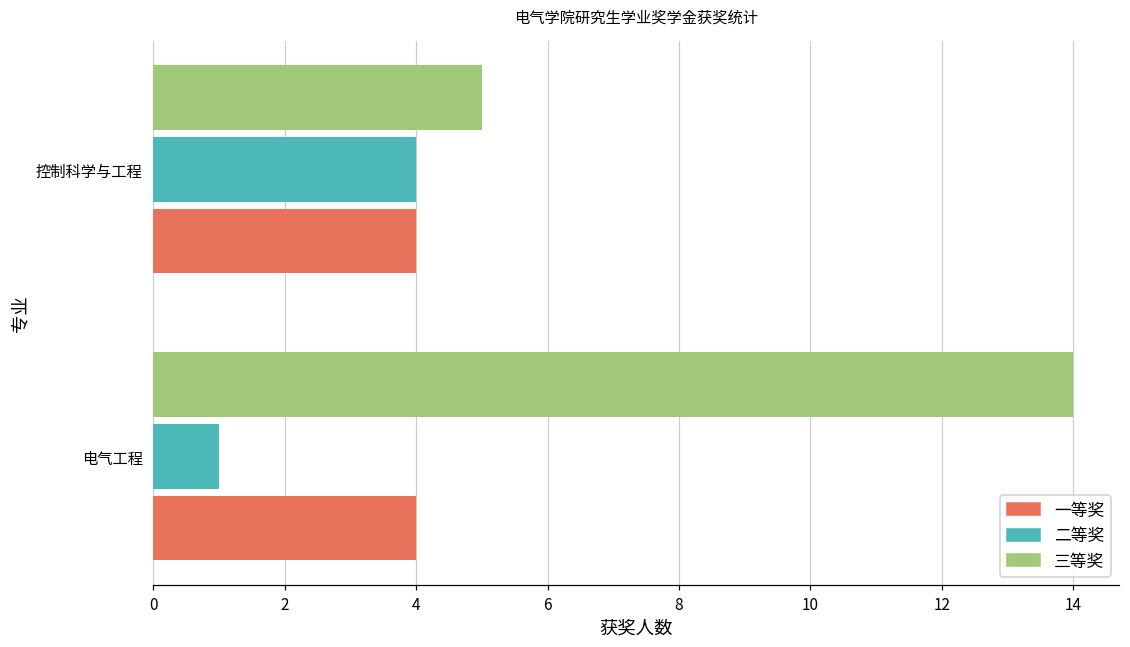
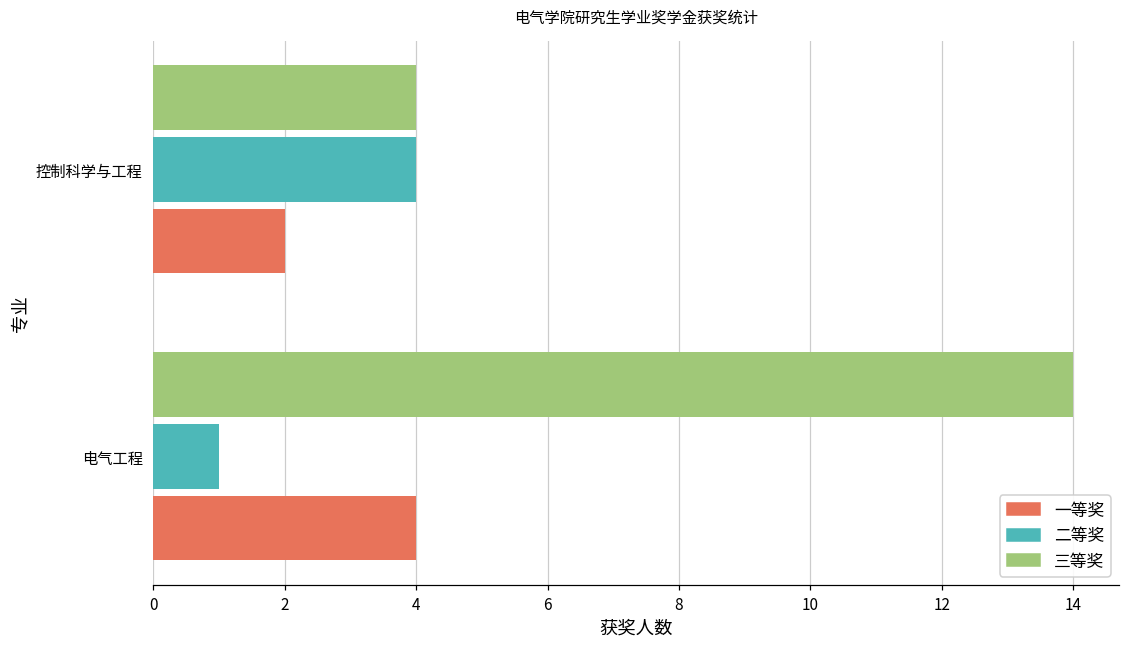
  {
    "一等奖": {
-     "控制科学与工程": 4,
+     "控制科学与工程": 2,
      "电气工程": 4
    },
    "二等奖": {
      "控制科学与工程": 4,
      "电气工程": 1
    },
    "三等奖": {
-     "控制科学与工程": 5,
+     "控制科学与工程": 4,
      "电气工程": 14
    }
  }
